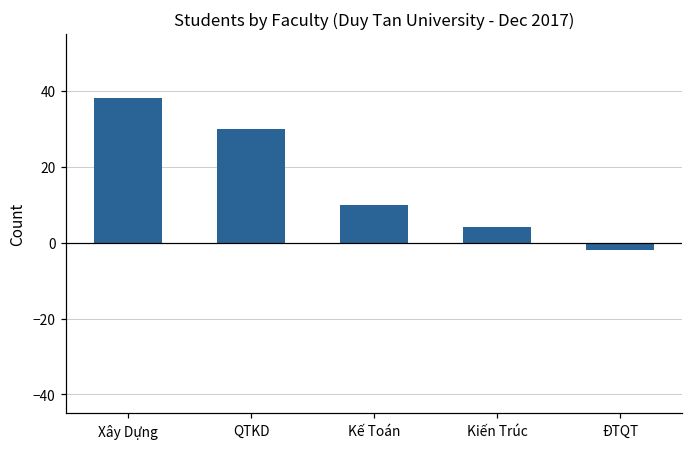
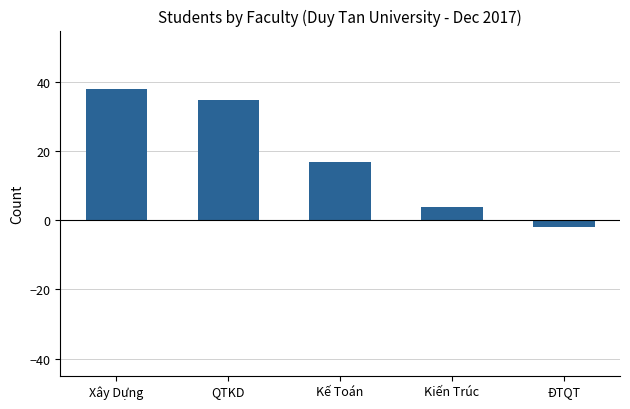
  {
    "Xây Dựng": 38,
-   "QTKD": 30,
-   "Kế Toán": 10,
+   "QTKD": 35,
+   "Kế Toán": 17,
    "Kiến Trúc": 4,
    "ĐTQT": -2
  }
